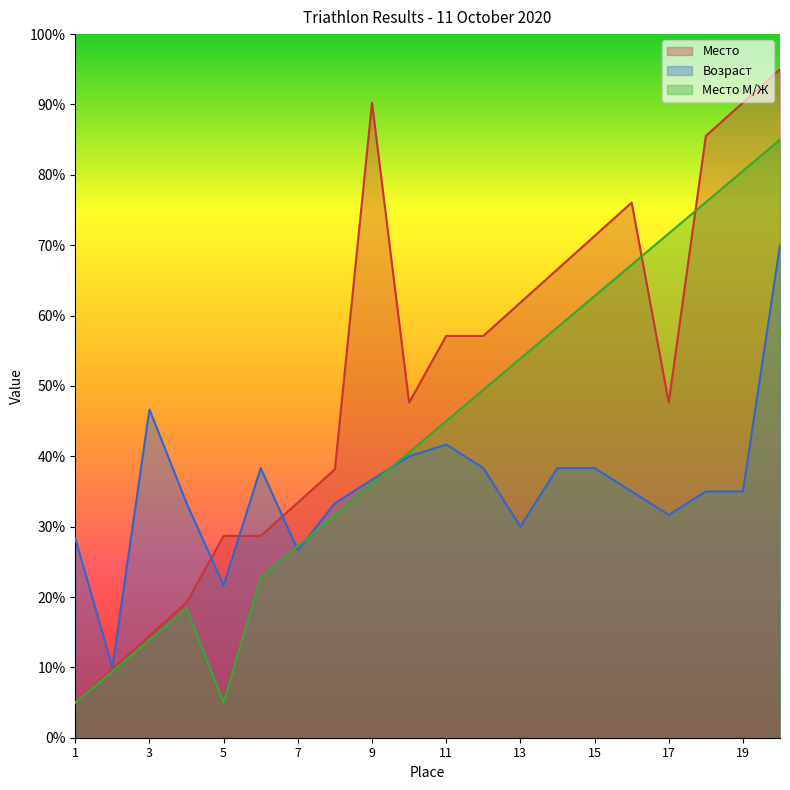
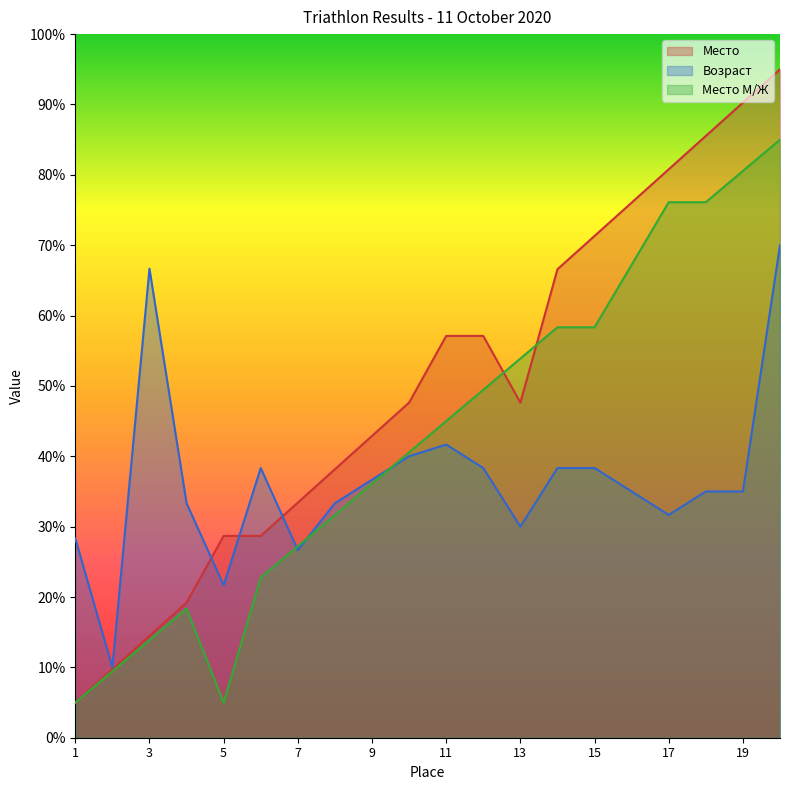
  {
    "Место": {
      "3": "14%",
      "5": "29%",
      "7": "33%",
-     "9": "90%",
+     "9": "43%",
      "11": "57%",
-     "13": "62%",
+     "13": "48%",
      "15": "71%",
-     "17": "48%",
+     "17": "81%",
      "19": "90%"
    },
    "Возраст": {
      "1": "28%",
-     "3": "47%",
+     "3": "67%",
      "5": "22%",
      "7": "27%",
      "9": "37%",
      "11": "42%",
      "13": "30%",
      "15": "38%",
      "17": "32%",
      "19": "35%"
    },
    "Место М/Ж": {
      "3": "14%",
      "5": "5%",
      "7": "27%",
      "9": "36%",
      "11": "45%",
      "13": "54%",
-     "15": "63%",
-     "17": "72%",
+     "15": "58%",
+     "17": "76%",
      "19": "81%"
    }
  }
